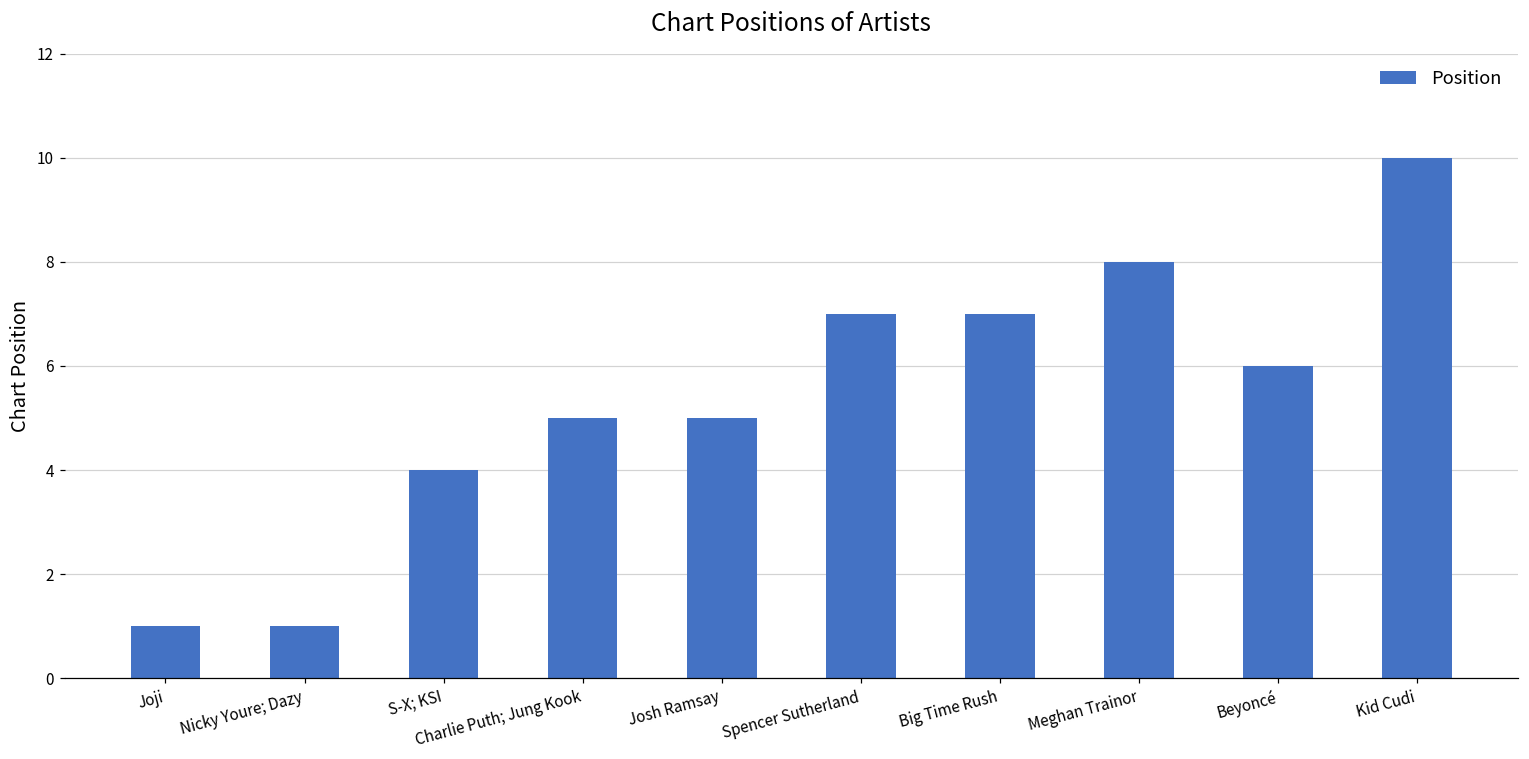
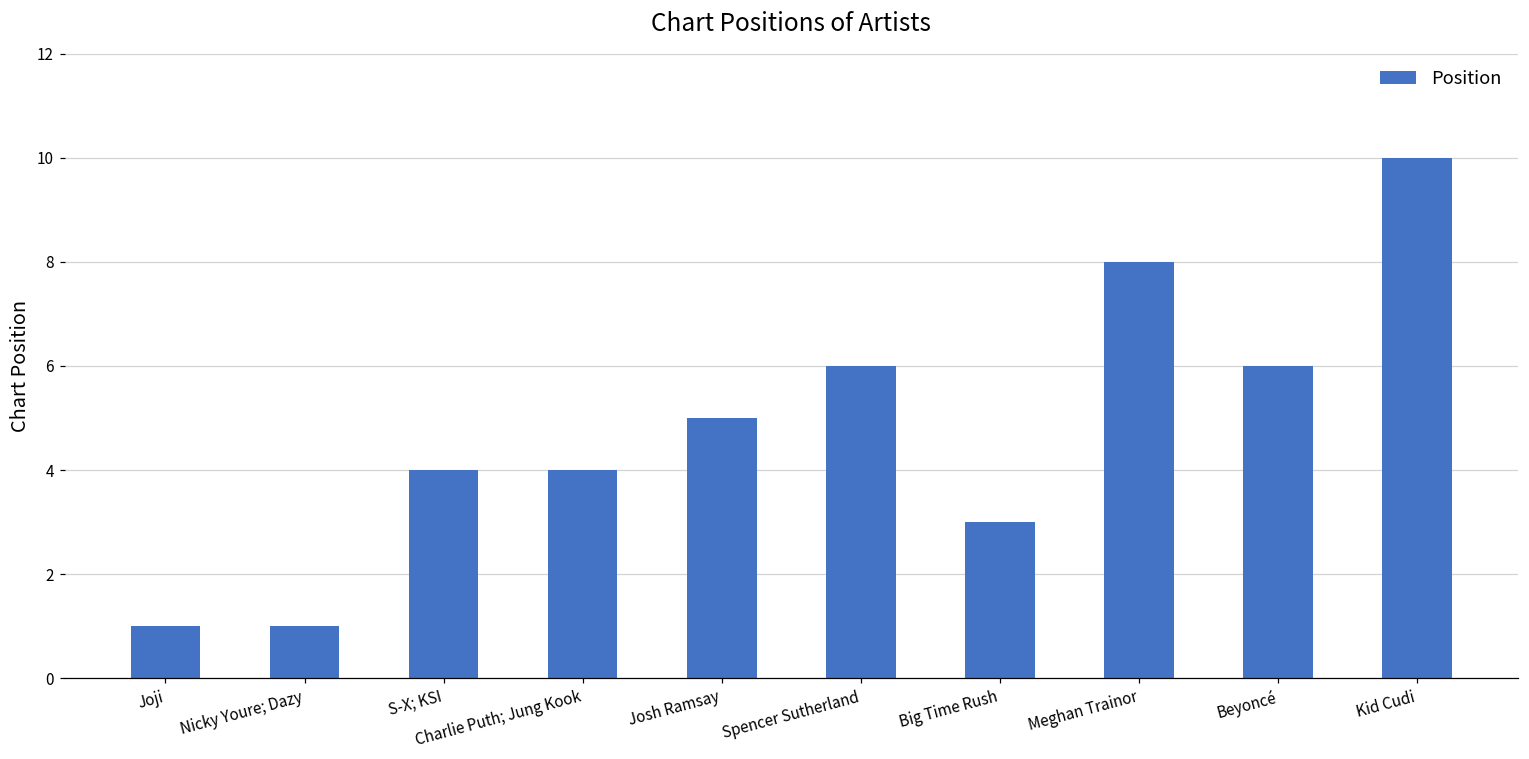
  {
    "Joji": 1,
    "Nicky Youre; Dazy": 1,
    "S-X; KSI": 4,
-   "Charlie Puth; Jung Kook": 5,
+   "Charlie Puth; Jung Kook": 4,
    "Josh Ramsay": 5,
-   "Spencer Sutherland": 7,
-   "Big Time Rush": 7,
+   "Spencer Sutherland": 6,
+   "Big Time Rush": 3,
    "Meghan Trainor": 8,
    "Beyoncé": 6,
    "Kid Cudi": 10
  }
